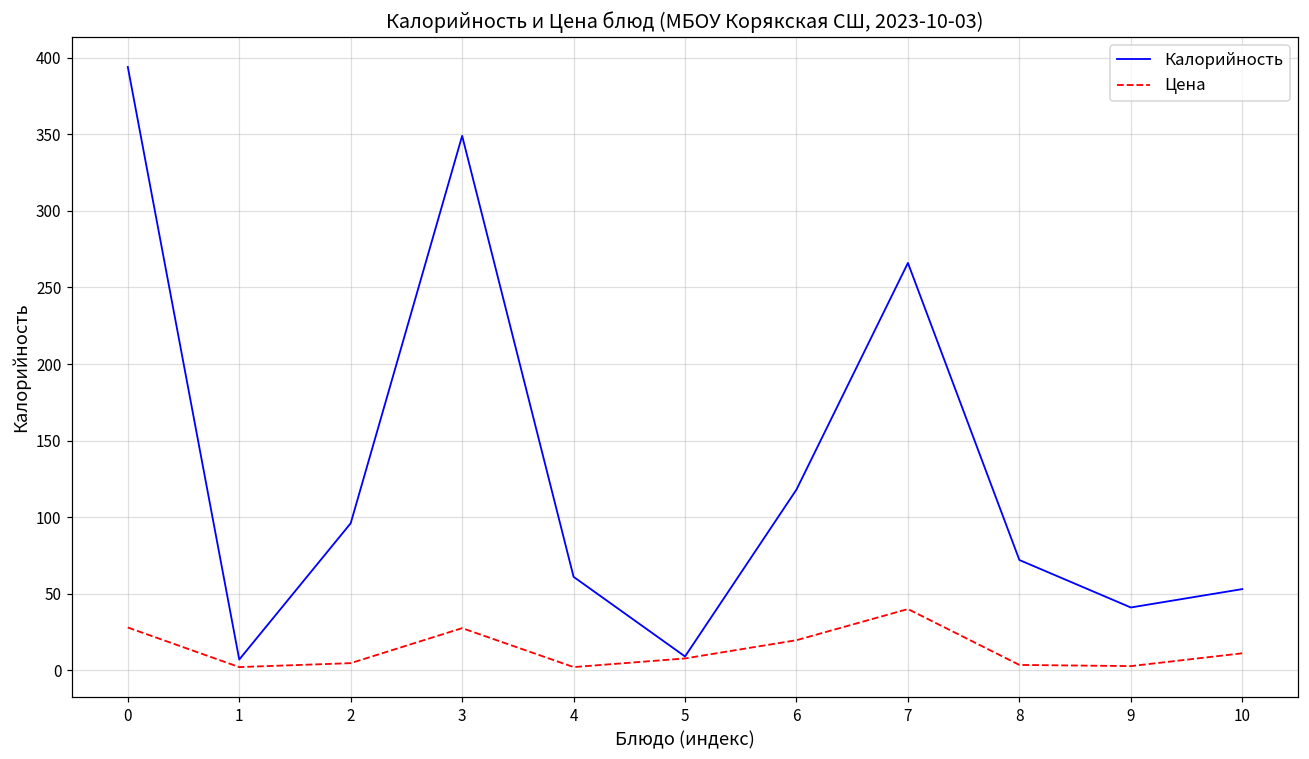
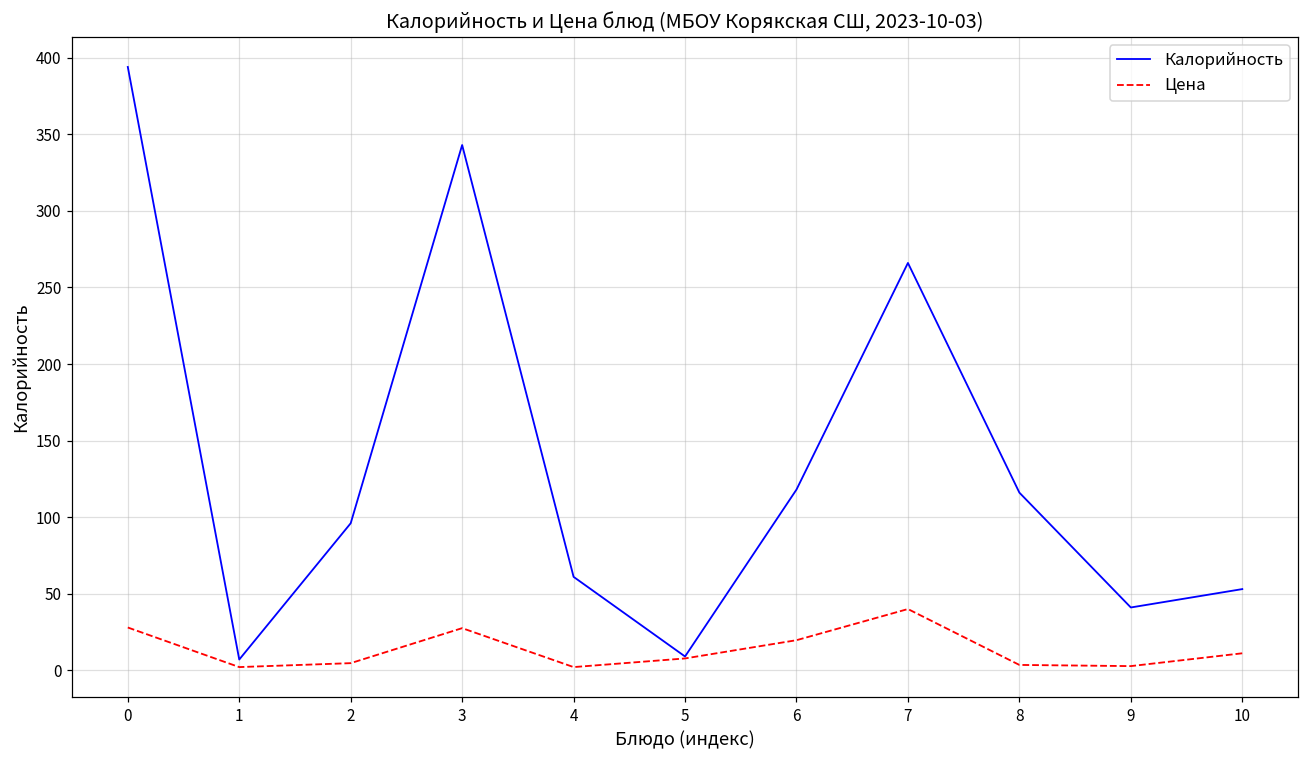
  {
    "Калорийность": {
      "0": 394,
      "1": 7,
      "2": 96,
-     "3": 349,
+     "3": 343,
      "4": 61,
      "6": 118,
      "7": 266,
-     "8": 72,
+     "8": 116,
      "9": 41,
      "10": 53
    },
    "Цена": {
      "0": 28,
      "1": 2,
      "2": 5,
      "3": 28,
      "4": 2,
      "6": 20,
      "7": 40,
      "8": 3,
      "9": 3,
      "10": 11
    }
  }
